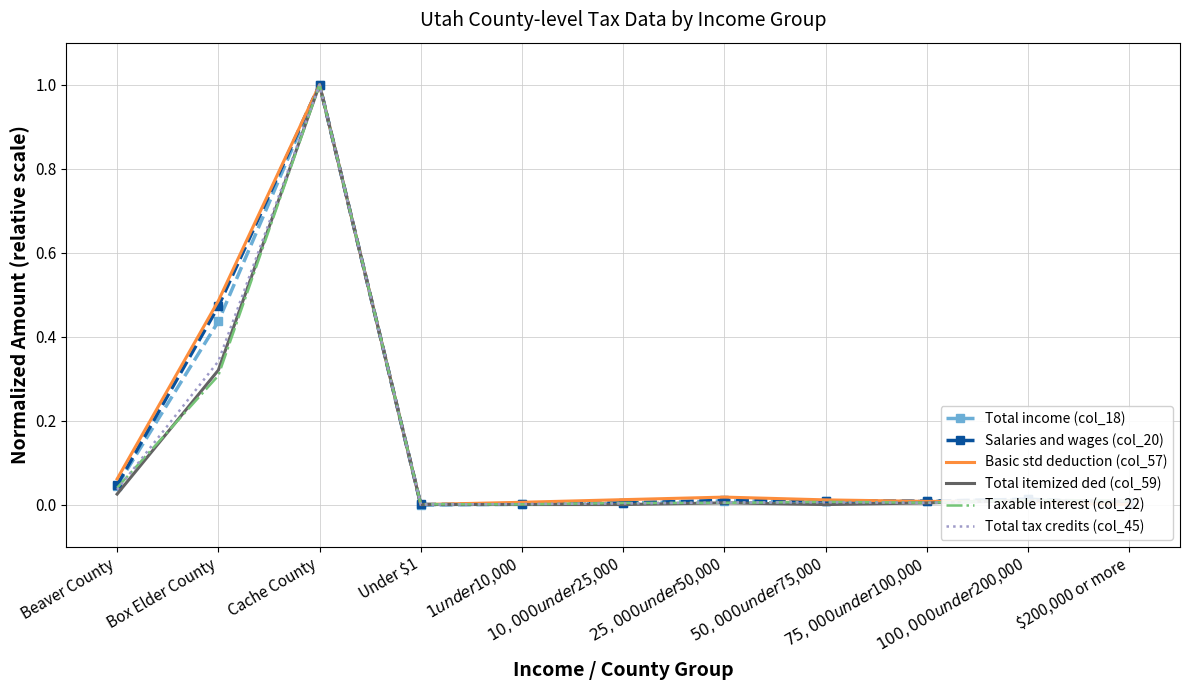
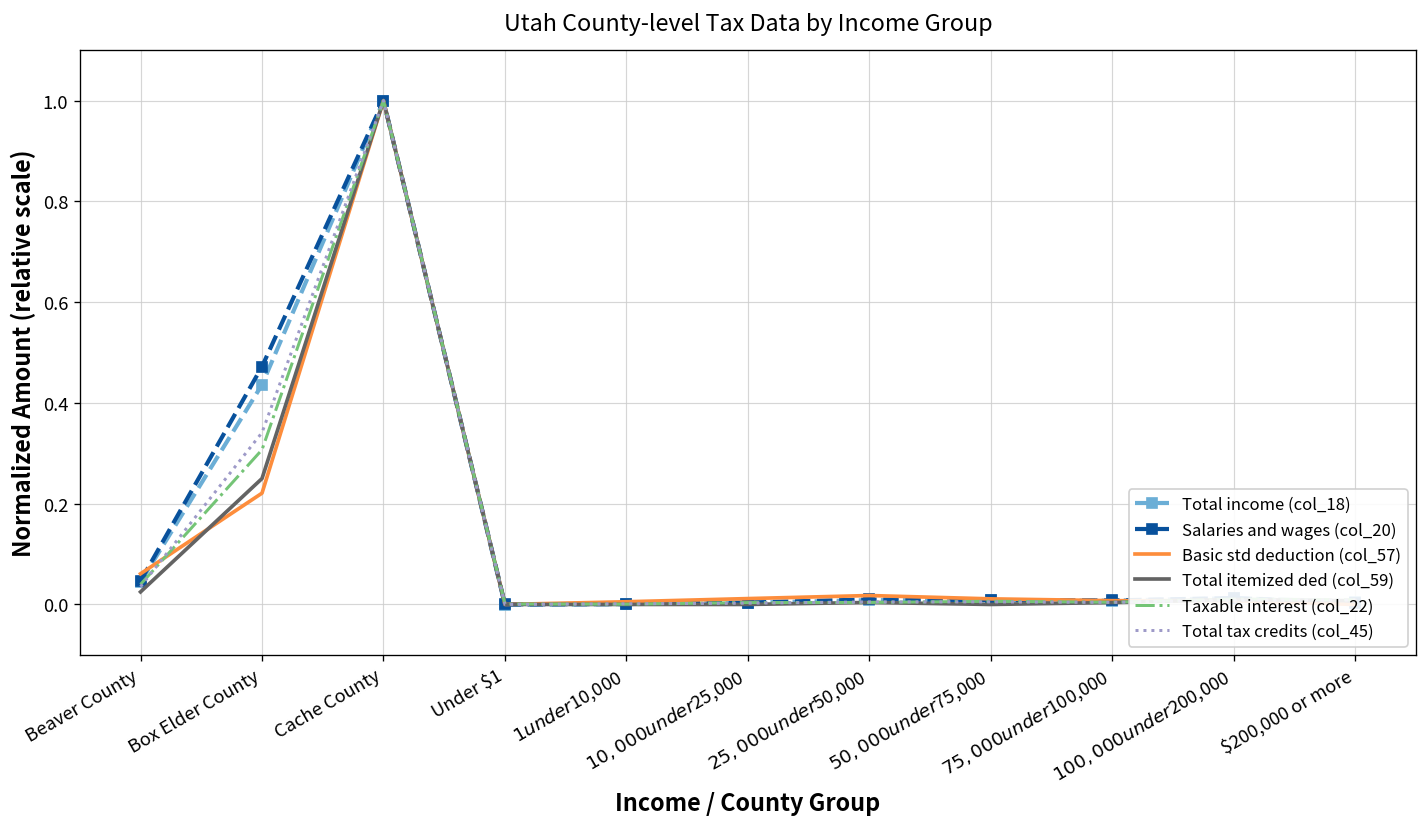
  {
    "Salaries and wages (col_20)": {
      "Box Elder County": 0.47
    },
    "Basic std deduction (col_57)": {
      "Beaver County": 0.06,
-     "Box Elder County": 0.49
+     "Box Elder County": 0.22
    },
    "Total itemized ded (col_59)": {
      "Beaver County": 0.02,
-     "Box Elder County": 0.32
+     "Box Elder County": 0.25
    },
    "Taxable interest (col_22)": {
      "Box Elder County": 0.31
    }
  }
